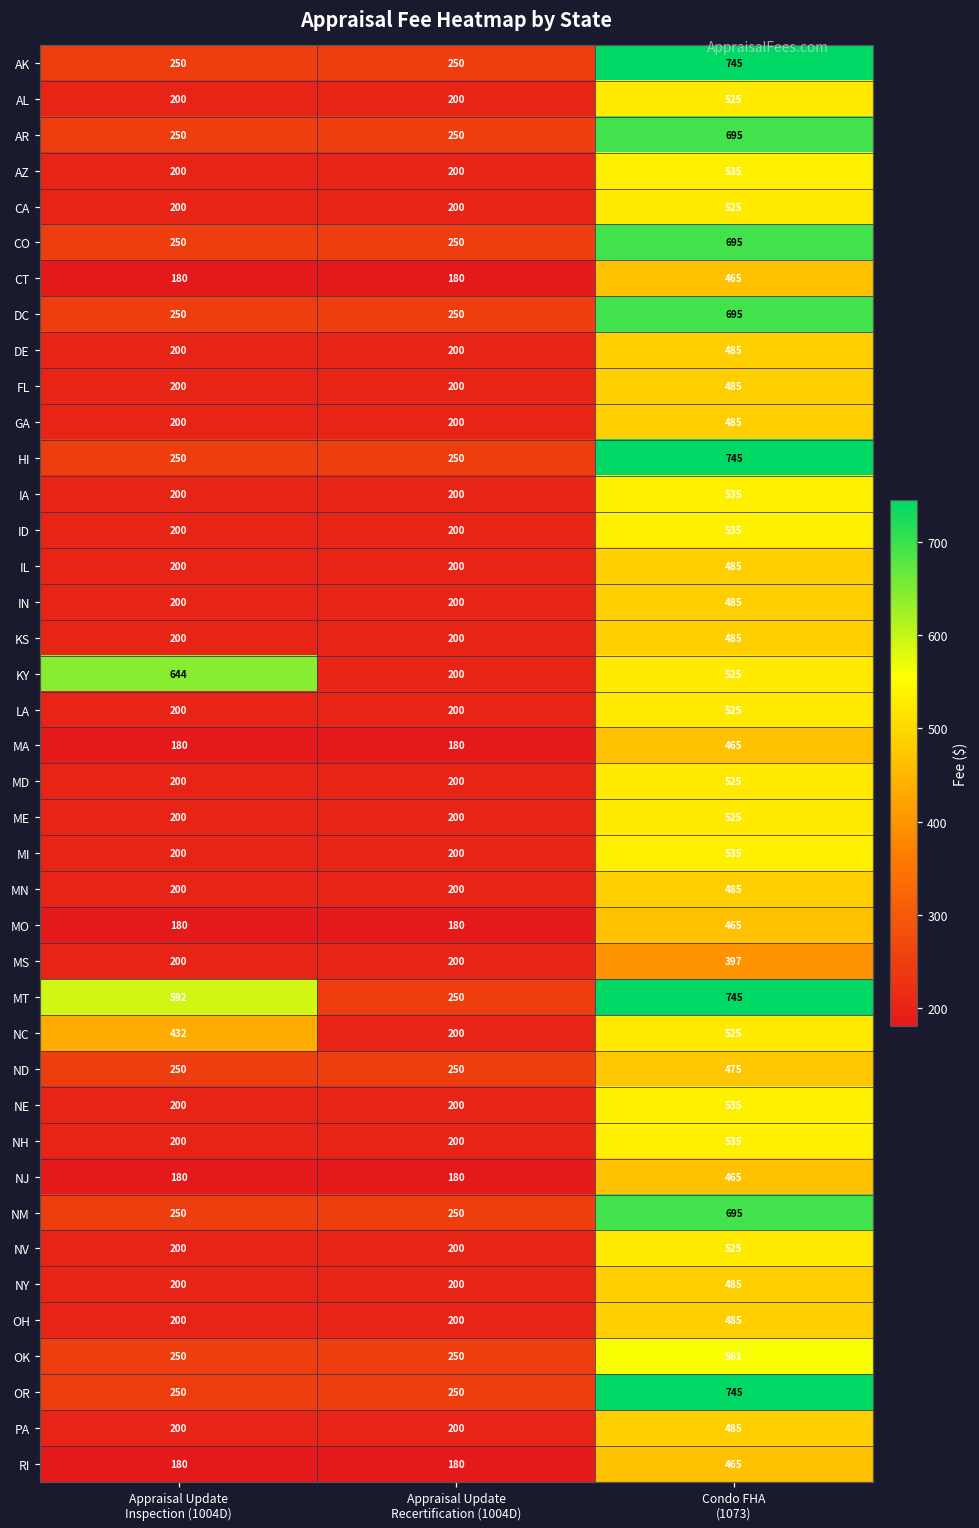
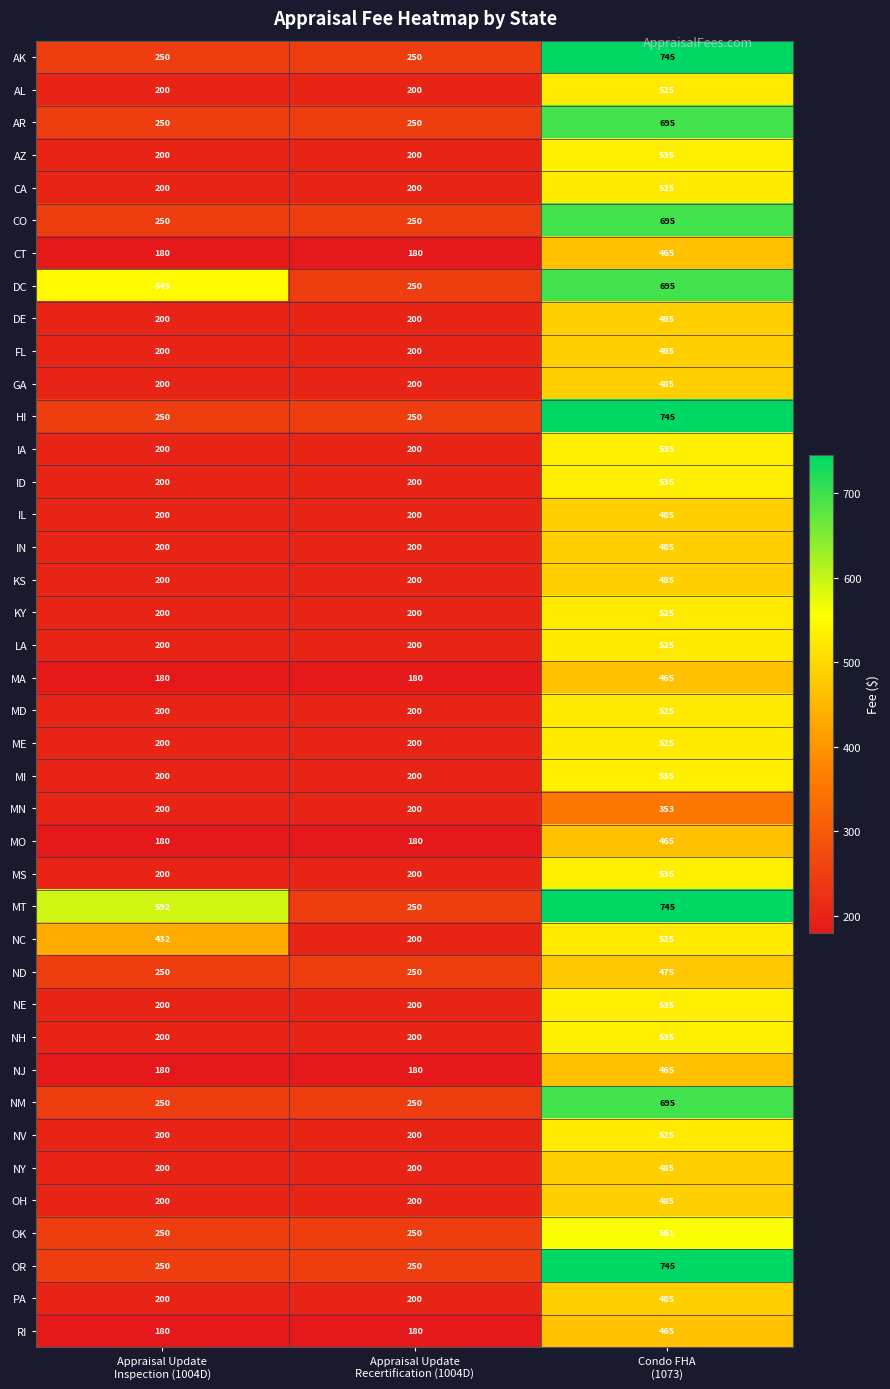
  {
    "AK": {
      "Appraisal Update Inspection (1004D)": 250,
      "Appraisal Update Recertification (1004D)": 250,
      "Condo FHA (1073)": 745
    },
    "AL": {
      "Appraisal Update Inspection (1004D)": 200,
      "Appraisal Update Recertification (1004D)": 200,
      "Condo FHA (1073)": 525
    },
    "AR": {
      "Appraisal Update Inspection (1004D)": 250,
      "Appraisal Update Recertification (1004D)": 250,
      "Condo FHA (1073)": 695
    },
    "AZ": {
      "Appraisal Update Inspection (1004D)": 200,
      "Appraisal Update Recertification (1004D)": 200,
      "Condo FHA (1073)": 535
    },
    "CA": {
      "Appraisal Update Inspection (1004D)": 200,
      "Appraisal Update Recertification (1004D)": 200,
      "Condo FHA (1073)": 525
    },
    "CO": {
      "Appraisal Update Inspection (1004D)": 250,
      "Appraisal Update Recertification (1004D)": 250,
      "Condo FHA (1073)": 695
    },
    "CT": {
      "Appraisal Update Inspection (1004D)": 180,
      "Appraisal Update Recertification (1004D)": 180,
      "Condo FHA (1073)": 465
    },
    "DC": {
-     "Appraisal Update Inspection (1004D)": 250,
+     "Appraisal Update Inspection (1004D)": 549,
      "Appraisal Update Recertification (1004D)": 250,
      "Condo FHA (1073)": 695
    },
    "DE": {
      "Appraisal Update Inspection (1004D)": 200,
      "Appraisal Update Recertification (1004D)": 200,
      "Condo FHA (1073)": 485
    },
    "FL": {
      "Appraisal Update Inspection (1004D)": 200,
      "Appraisal Update Recertification (1004D)": 200,
      "Condo FHA (1073)": 485
    },
    "GA": {
      "Appraisal Update Inspection (1004D)": 200,
      "Appraisal Update Recertification (1004D)": 200,
      "Condo FHA (1073)": 485
    },
    "HI": {
      "Appraisal Update Inspection (1004D)": 250,
      "Appraisal Update Recertification (1004D)": 250,
      "Condo FHA (1073)": 745
    },
    "IA": {
      "Appraisal Update Inspection (1004D)": 200,
      "Appraisal Update Recertification (1004D)": 200,
      "Condo FHA (1073)": 535
    },
    "ID": {
      "Appraisal Update Inspection (1004D)": 200,
      "Appraisal Update Recertification (1004D)": 200,
      "Condo FHA (1073)": 535
    },
    "IL": {
      "Appraisal Update Inspection (1004D)": 200,
      "Appraisal Update Recertification (1004D)": 200,
      "Condo FHA (1073)": 485
    },
    "IN": {
      "Appraisal Update Inspection (1004D)": 200,
      "Appraisal Update Recertification (1004D)": 200,
      "Condo FHA (1073)": 485
    },
    "KS": {
      "Appraisal Update Inspection (1004D)": 200,
      "Appraisal Update Recertification (1004D)": 200,
      "Condo FHA (1073)": 485
    },
    "KY": {
-     "Appraisal Update Inspection (1004D)": 644,
+     "Appraisal Update Inspection (1004D)": 200,
      "Appraisal Update Recertification (1004D)": 200,
      "Condo FHA (1073)": 525
    },
    "LA": {
      "Appraisal Update Inspection (1004D)": 200,
      "Appraisal Update Recertification (1004D)": 200,
      "Condo FHA (1073)": 525
    },
    "MA": {
      "Appraisal Update Inspection (1004D)": 180,
      "Appraisal Update Recertification (1004D)": 180,
      "Condo FHA (1073)": 465
    },
    "MD": {
      "Appraisal Update Inspection (1004D)": 200,
      "Appraisal Update Recertification (1004D)": 200,
      "Condo FHA (1073)": 525
    },
    "ME": {
      "Appraisal Update Inspection (1004D)": 200,
      "Appraisal Update Recertification (1004D)": 200,
      "Condo FHA (1073)": 525
    },
    "MI": {
      "Appraisal Update Inspection (1004D)": 200,
      "Appraisal Update Recertification (1004D)": 200,
      "Condo FHA (1073)": 535
    },
    "MN": {
      "Appraisal Update Inspection (1004D)": 200,
      "Appraisal Update Recertification (1004D)": 200,
-     "Condo FHA (1073)": 485
+     "Condo FHA (1073)": 353
    },
    "MO": {
      "Appraisal Update Inspection (1004D)": 180,
      "Appraisal Update Recertification (1004D)": 180,
      "Condo FHA (1073)": 465
    },
    "MS": {
      "Appraisal Update Inspection (1004D)": 200,
      "Appraisal Update Recertification (1004D)": 200,
-     "Condo FHA (1073)": 397
+     "Condo FHA (1073)": 535
    },
    "MT": {
      "Appraisal Update Inspection (1004D)": 592,
      "Appraisal Update Recertification (1004D)": 250,
      "Condo FHA (1073)": 745
    },
    "NC": {
      "Appraisal Update Inspection (1004D)": 432,
      "Appraisal Update Recertification (1004D)": 200,
      "Condo FHA (1073)": 525
    },
    "ND": {
      "Appraisal Update Inspection (1004D)": 250,
      "Appraisal Update Recertification (1004D)": 250,
      "Condo FHA (1073)": 475
    },
    "NE": {
      "Appraisal Update Inspection (1004D)": 200,
      "Appraisal Update Recertification (1004D)": 200,
      "Condo FHA (1073)": 535
    },
    "NH": {
      "Appraisal Update Inspection (1004D)": 200,
      "Appraisal Update Recertification (1004D)": 200,
      "Condo FHA (1073)": 535
    },
    "NJ": {
      "Appraisal Update Inspection (1004D)": 180,
      "Appraisal Update Recertification (1004D)": 180,
      "Condo FHA (1073)": 465
    },
    "NM": {
      "Appraisal Update Inspection (1004D)": 250,
      "Appraisal Update Recertification (1004D)": 250,
      "Condo FHA (1073)": 695
    },
    "NV": {
      "Appraisal Update Inspection (1004D)": 200,
      "Appraisal Update Recertification (1004D)": 200,
      "Condo FHA (1073)": 525
    },
    "NY": {
      "Appraisal Update Inspection (1004D)": 200,
      "Appraisal Update Recertification (1004D)": 200,
      "Condo FHA (1073)": 485
    },
    "OH": {
      "Appraisal Update Inspection (1004D)": 200,
      "Appraisal Update Recertification (1004D)": 200,
      "Condo FHA (1073)": 485
    },
    "OK": {
      "Appraisal Update Inspection (1004D)": 250,
      "Appraisal Update Recertification (1004D)": 250,
      "Condo FHA (1073)": 561
    },
    "OR": {
      "Appraisal Update Inspection (1004D)": 250,
      "Appraisal Update Recertification (1004D)": 250,
      "Condo FHA (1073)": 745
    },
    "PA": {
      "Appraisal Update Inspection (1004D)": 200,
      "Appraisal Update Recertification (1004D)": 200,
      "Condo FHA (1073)": 485
    },
    "RI": {
      "Appraisal Update Inspection (1004D)": 180,
      "Appraisal Update Recertification (1004D)": 180,
      "Condo FHA (1073)": 465
    }
  }
